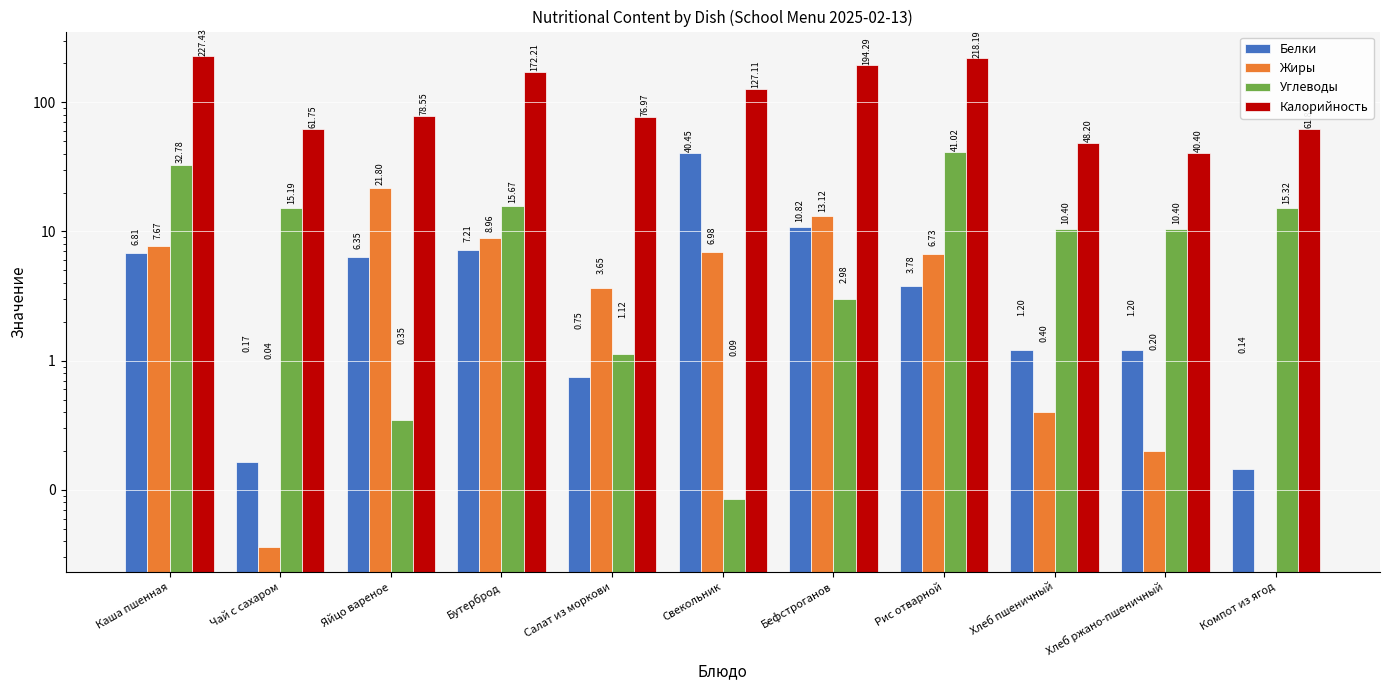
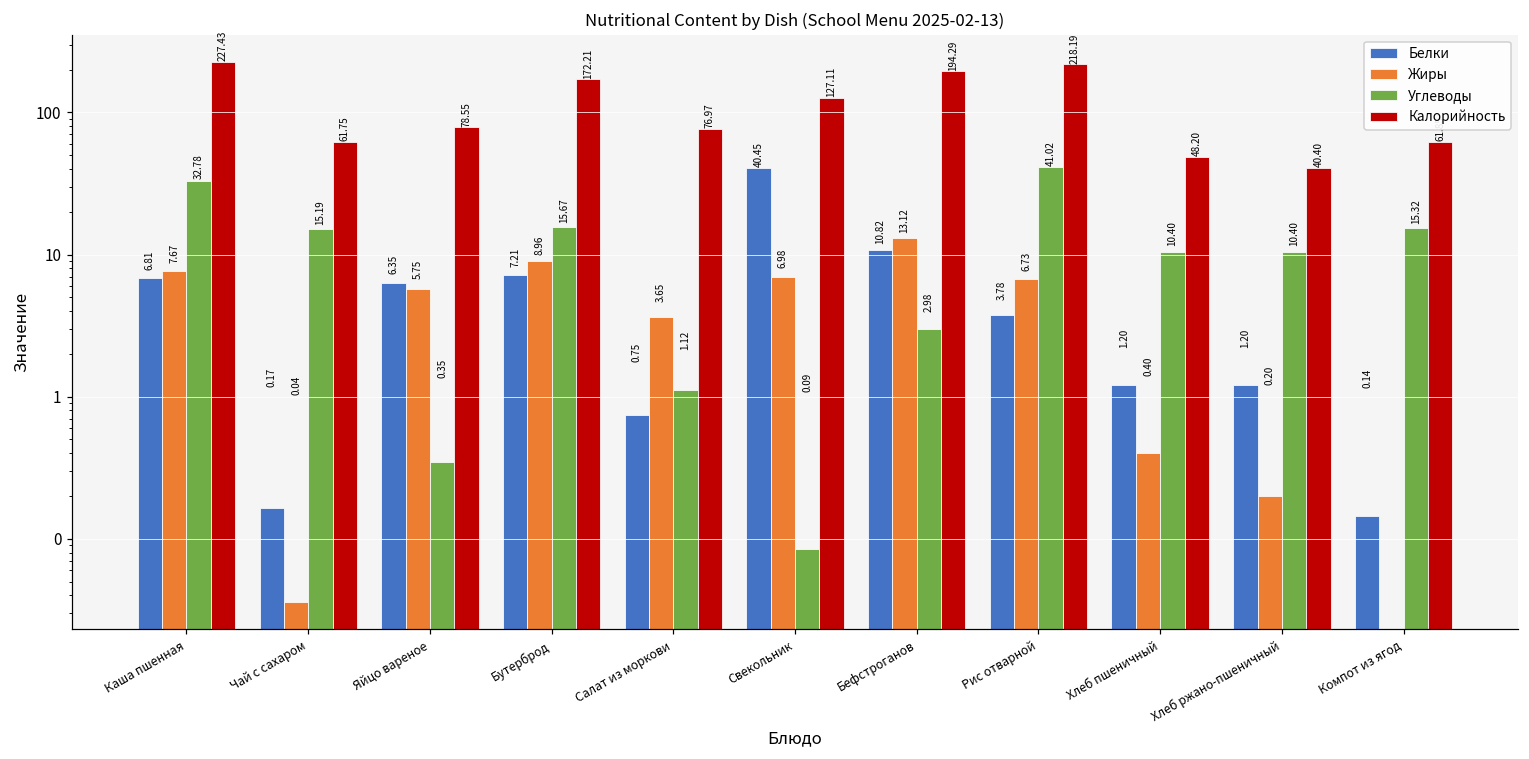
  {
    "Белки": {
      "Каша пшенная": 6.81,
      "Яйцо вареное": 6.35,
      "Бутерброд": 7.21,
      "Свекольник": 40.45,
      "Бефстроганов": 10.82,
      "Рис отварной": 3.78
    },
    "Жиры": {
      "Каша пшенная": 7.67,
-     "Яйцо вареное": 21.80,
+     "Яйцо вареное": 5.75,
      "Бутерброд": 8.96,
      "Салат из моркови": 3.65,
      "Свекольник": 6.98,
      "Бефстроганов": 13.12,
      "Рис отварной": 6.73
    },
    "Углеводы": {
      "Каша пшенная": 32.78,
      "Чай с сахаром": 15.19,
      "Бутерброд": 15.67,
      "Бефстроганов": 2.98,
      "Рис отварной": 41.02,
      "Хлеб пшеничный": 10.40,
      "Хлеб ржано-пшеничный": 10.40,
      "Компот из ягод": 15.32
    },
    "Калорийность": {
      "Каша пшенная": 227.43,
      "Чай с сахаром": 61.75,
      "Яйцо вареное": 78.55,
      "Бутерброд": 172.21,
      "Салат из моркови": 76.97,
      "Свекольник": 127.11,
      "Бефстроганов": 194.29,
      "Рис отварной": 218.19,
      "Хлеб пшеничный": 48.20,
      "Хлеб ржано-пшеничный": 40.40
    }
  }
